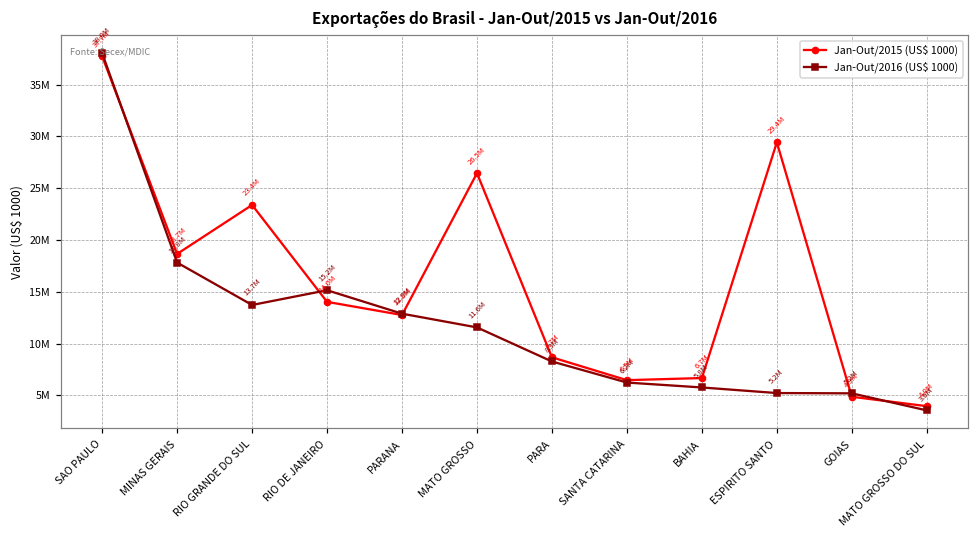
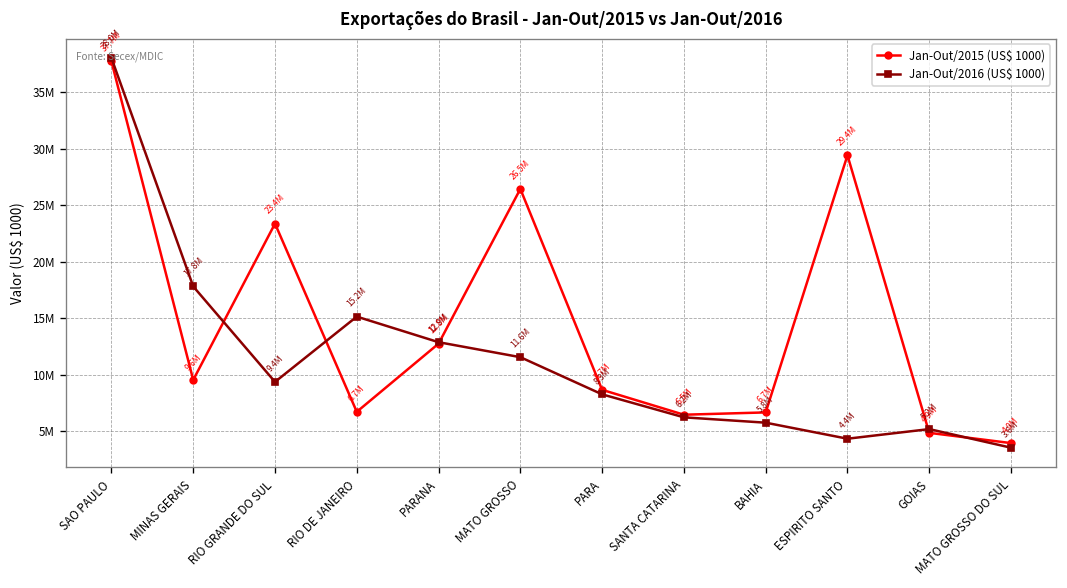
  {
    "Jan-Out/2015 (US$ 1000)": {
-     "MINAS GERAIS": "18.7M",
+     "MINAS GERAIS": "9.6M",
      "RIO GRANDE DO SUL": "23.4M",
-     "RIO DE JANEIRO": "14.0M",
+     "RIO DE JANEIRO": "6.7M",
      "MATO GROSSO": "26.5M",
      "ESPIRITO SANTO": "29.4M"
    },
    "Jan-Out/2016 (US$ 1000)": {
      "MINAS GERAIS": "17.8M",
-     "RIO GRANDE DO SUL": "13.7M",
+     "RIO GRANDE DO SUL": "9.4M",
      "RIO DE JANEIRO": "15.2M",
      "MATO GROSSO": "11.6M",
-     "ESPIRITO SANTO": "5.2M"
+     "ESPIRITO SANTO": "4.4M"
    }
  }
